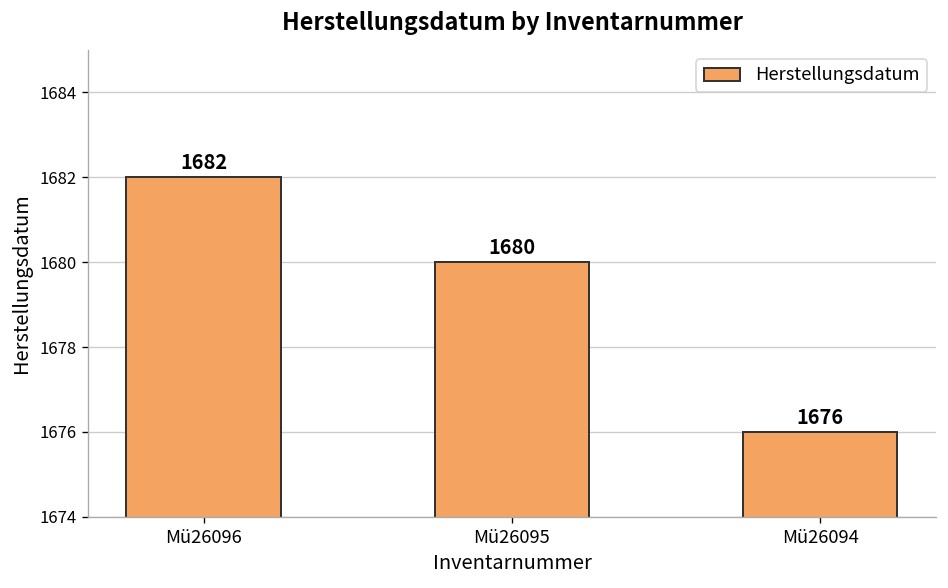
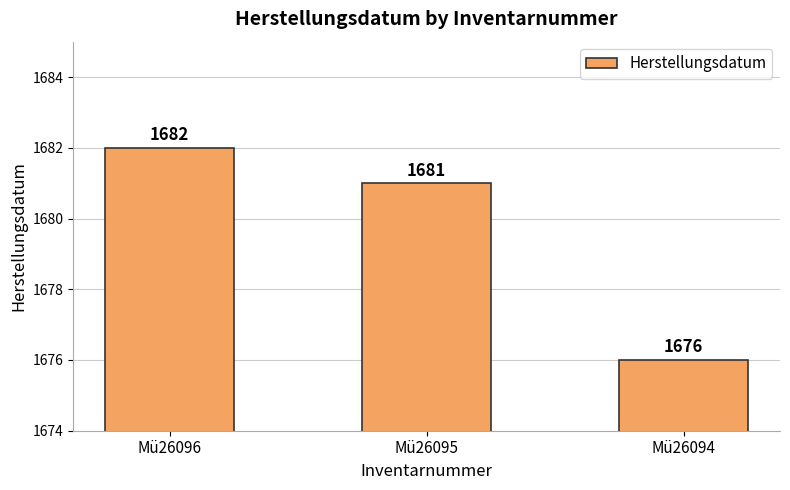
  {
    "Mü26096": 1682,
-   "Mü26095": 1680,
+   "Mü26095": 1681,
    "Mü26094": 1676
  }
